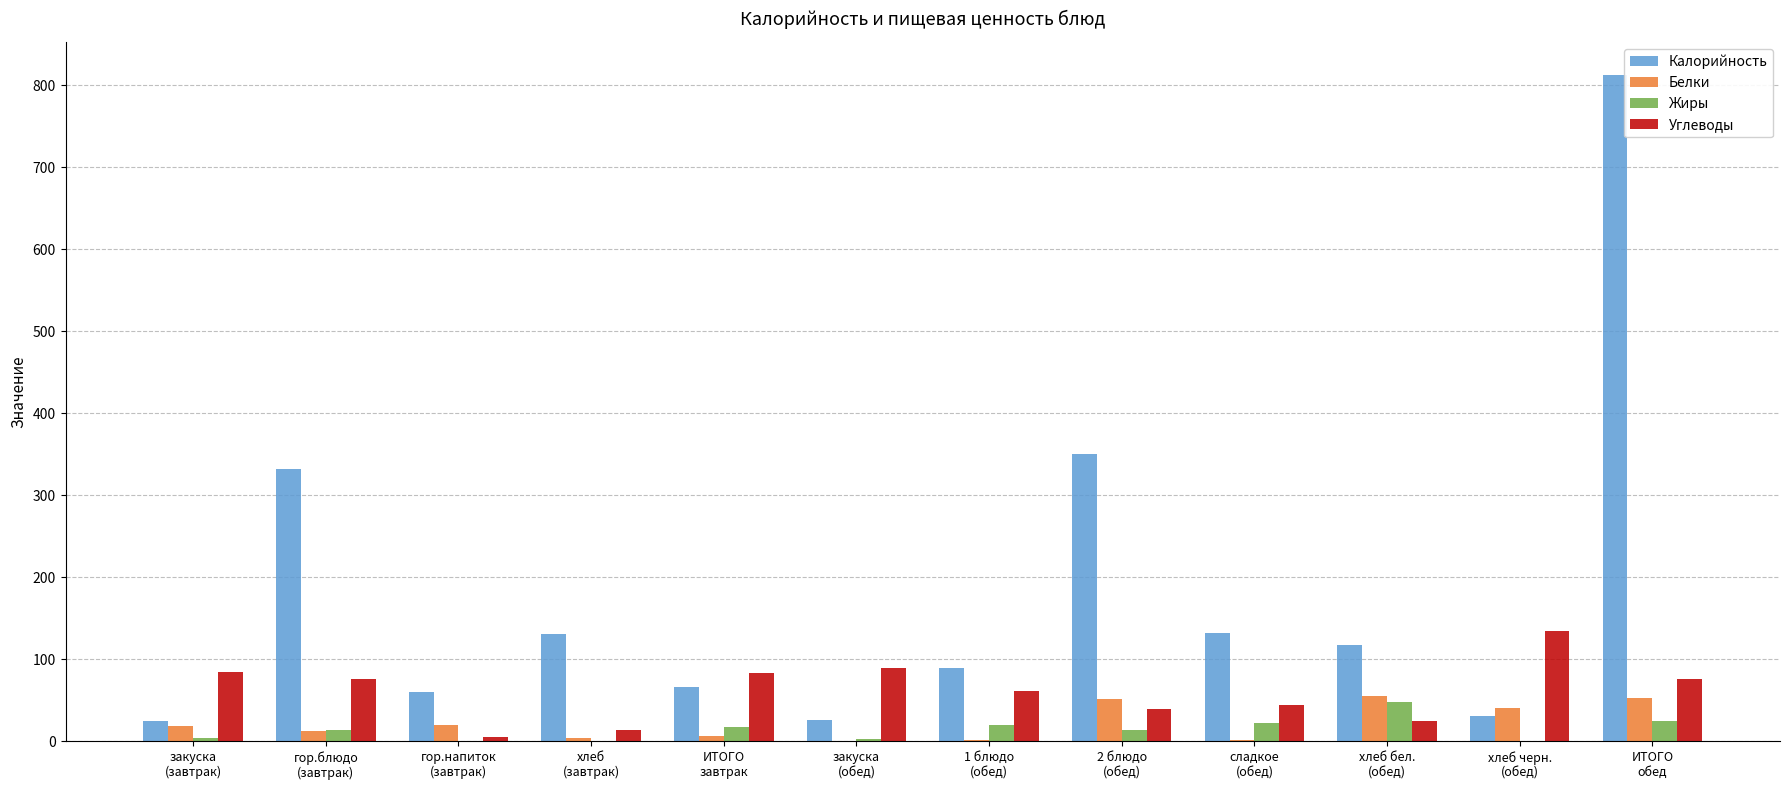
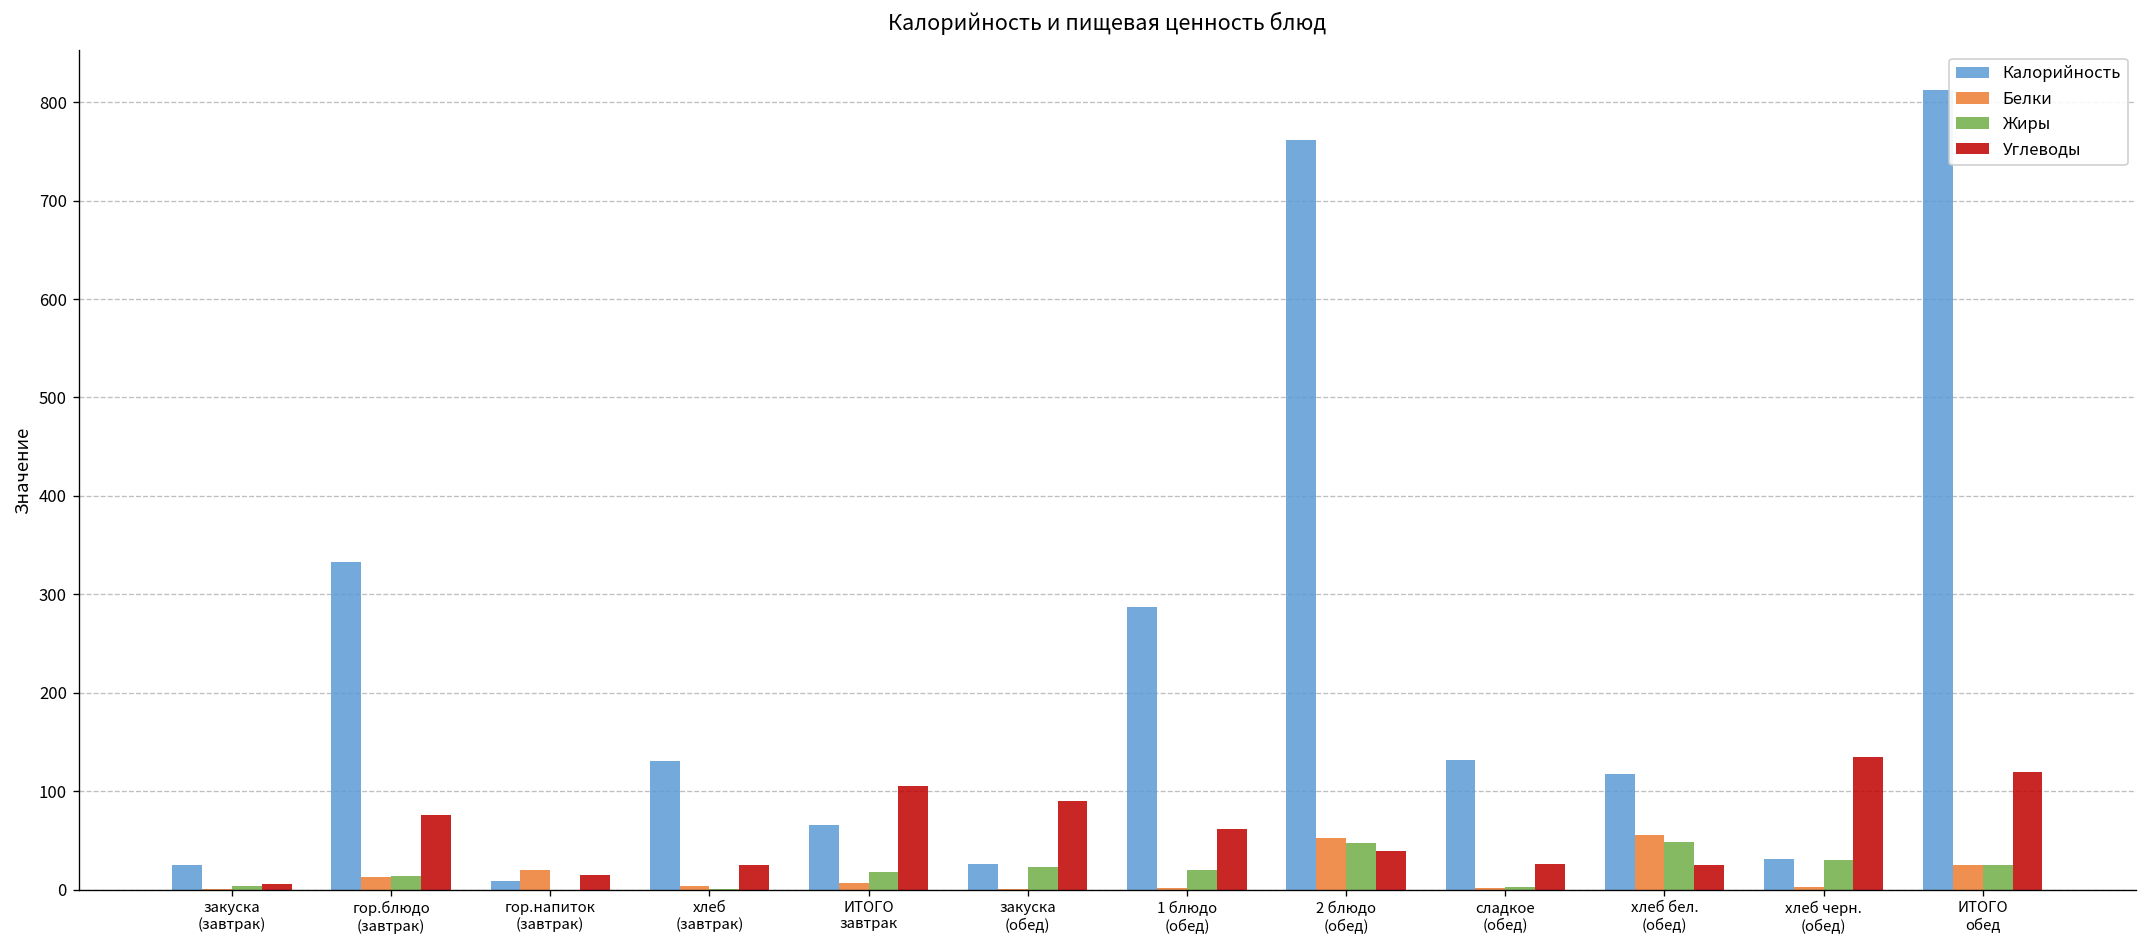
  {
    "Калорийность": {
      "закуска (завтрак)": 30,
      "гор.блюдо (завтрак)": 330,
-     "гор.напиток (завтрак)": 60,
+     "гор.напиток (завтрак)": 10,
      "хлеб (завтрак)": 130,
      "ИТОГО завтрак": 70,
      "закуска (обед)": 30,
-     "1 блюдо (обед)": 90,
-     "2 блюдо (обед)": 350,
+     "1 блюдо (обед)": 290,
+     "2 блюдо (обед)": 760,
      "сладкое (обед)": 130,
      "хлеб бел. (обед)": 120,
      "хлеб черн. (обед)": 30,
      "ИТОГО обед": 810
    },
    "Белки": {
-     "закуска (завтрак)": 20,
+     "закуска (завтрак)": 0,
      "гор.блюдо (завтрак)": 10,
      "гор.напиток (завтрак)": 20,
      "хлеб (завтрак)": 0,
      "ИТОГО завтрак": 10,
      "2 блюдо (обед)": 50,
      "хлеб бел. (обед)": 50,
-     "хлеб черн. (обед)": 40,
-     "ИТОГО обед": 50
+     "хлеб черн. (обед)": 0,
+     "ИТОГО обед": 20
    },
    "Жиры": {
      "закуска (завтрак)": 0,
      "гор.блюдо (завтрак)": 10,
      "ИТОГО завтрак": 20,
-     "закуска (обед)": 0,
+     "закуска (обед)": 20,
      "1 блюдо (обед)": 20,
-     "2 блюдо (обед)": 10,
-     "сладкое (обед)": 20,
+     "2 блюдо (обед)": 50,
+     "сладкое (обед)": 0,
      "хлеб бел. (обед)": 50,
-     "хлеб черн. (обед)": 0,
+     "хлеб черн. (обед)": 30,
      "ИТОГО обед": 30
    },
    "Углеводы": {
-     "закуска (завтрак)": 80,
+     "закуска (завтрак)": 10,
      "гор.блюдо (завтрак)": 80,
-     "гор.напиток (завтрак)": 10,
-     "хлеб (завтрак)": 10,
-     "ИТОГО завтрак": 80,
+     "гор.напиток (завтрак)": 20,
+     "хлеб (завтрак)": 20,
+     "ИТОГО завтрак": 100,
      "закуска (обед)": 90,
      "1 блюдо (обед)": 60,
      "2 блюдо (обед)": 40,
-     "сладкое (обед)": 40,
+     "сладкое (обед)": 30,
      "хлеб бел. (обед)": 20,
      "хлеб черн. (обед)": 130,
-     "ИТОГО обед": 80
+     "ИТОГО обед": 120
    }
  }
